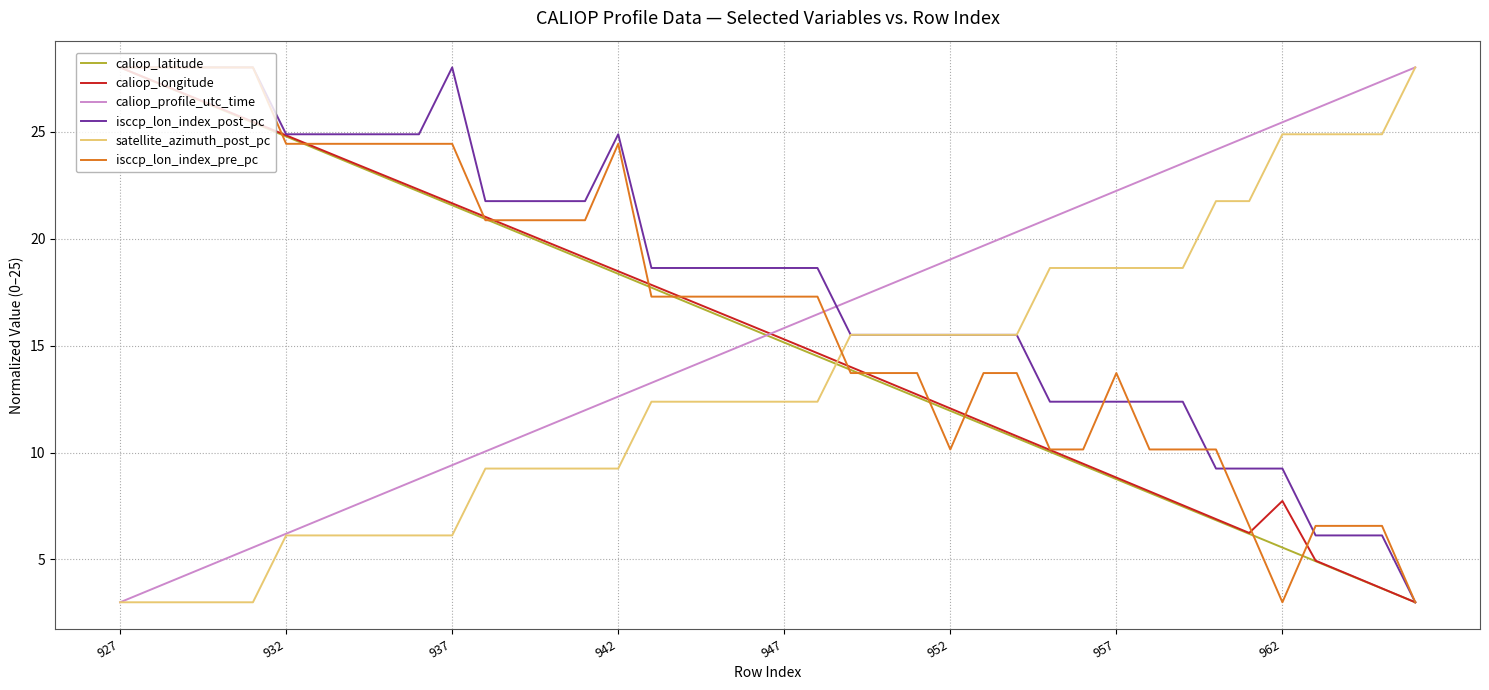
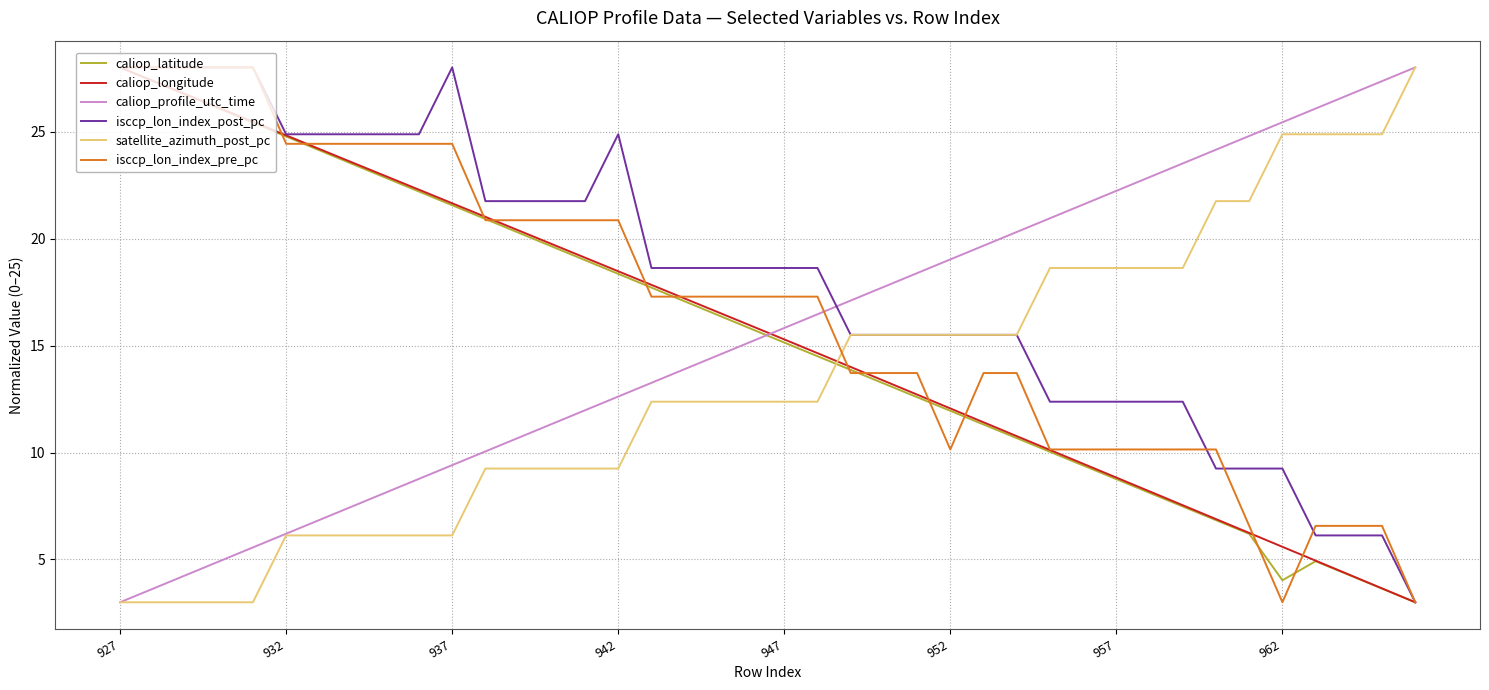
  {
    "caliop_latitude": {
      "942": 18.4,
      "947": 15.1,
-     "962": 5.6
+     "962": 4.0
    },
    "caliop_longitude": {
      "942": 18.5,
      "947": 15.3,
-     "962": 7.7
+     "962": 5.6
    },
    "caliop_profile_utc_time": {
      "937": 9.4,
      "942": 12.6,
      "947": 15.8,
      "952": 19.0,
      "957": 22.2,
      "962": 25.4
    },
    "isccp_lon_index_post_pc": {
      "937": 28.0,
      "942": 24.9,
      "947": 18.6,
      "957": 12.4,
      "962": 9.3
    },
    "satellite_azimuth_post_pc": {
      "937": 6.1,
      "942": 9.3,
      "947": 12.4,
      "957": 18.6,
      "962": 24.9
    },
    "isccp_lon_index_pre_pc": {
      "932": 24.4,
      "937": 24.4,
-     "942": 24.4,
+     "942": 20.9,
      "947": 17.3,
      "952": 10.1,
-     "957": 13.7,
+     "957": 10.1,
      "962": 3.0
    }
  }
